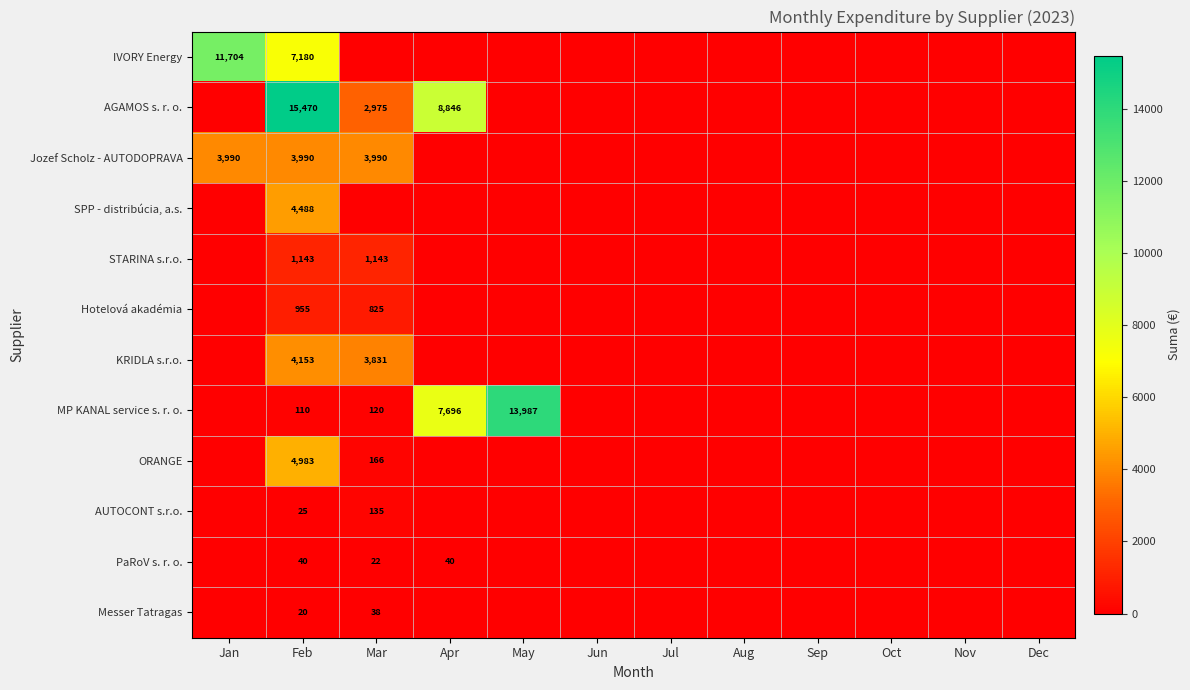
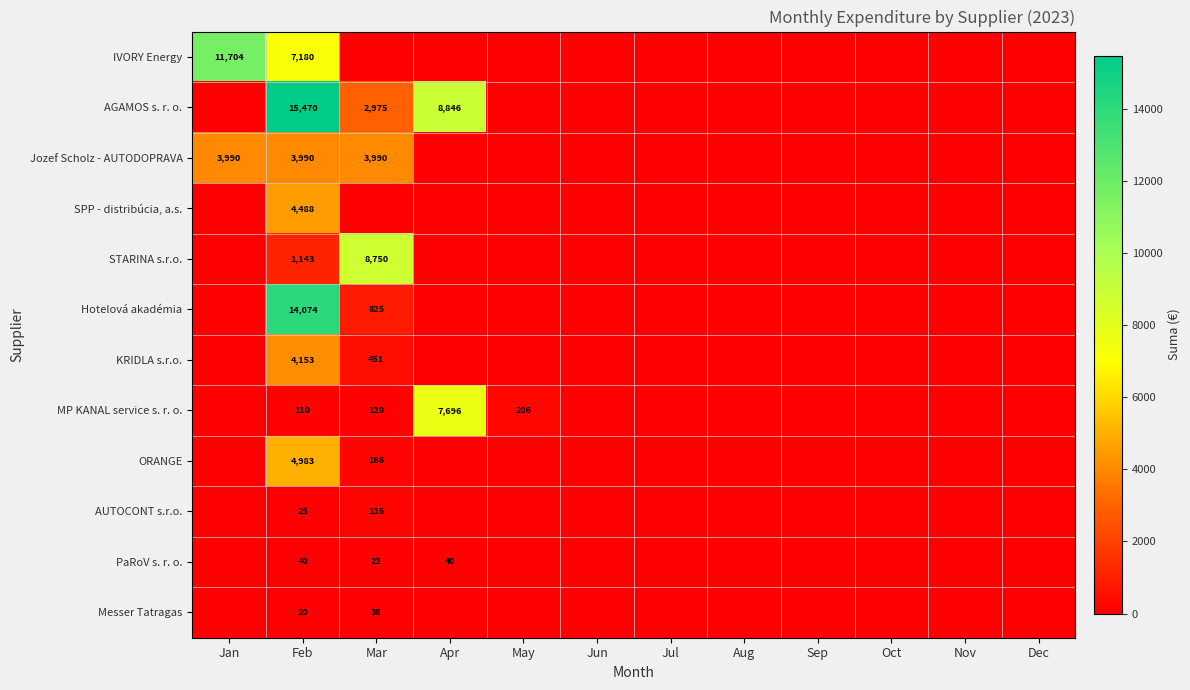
  {
    "IVORY Energy": {
      "Jan": "11,704",
      "Feb": "7,180"
    },
    "AGAMOS s. r. o.": {
      "Feb": "15,470",
      "Mar": "2,975",
      "Apr": "8,846"
    },
    "Jozef Scholz - AUTODOPRAVA": {
      "Jan": "3,990",
      "Feb": "3,990",
      "Mar": "3,990"
    },
    "SPP - distribúcia, a.s.": {
      "Feb": "4,488"
    },
    "STARINA s.r.o.": {
      "Feb": "1,143",
-     "Mar": "1,143"
+     "Mar": "8,750"
    },
    "Hotelová akadémia": {
-     "Feb": "955",
+     "Feb": "14,074",
      "Mar": "825"
    },
    "KRIDLA s.r.o.": {
      "Feb": "4,153",
-     "Mar": "3,831"
+     "Mar": "451"
    },
    "MP KANAL service s. r. o.": {
      "Feb": "110",
      "Mar": "120",
      "Apr": "7,696",
-     "May": "13,987"
+     "May": "206"
    },
    "ORANGE": {
      "Feb": "4,983",
      "Mar": "166"
    },
    "AUTOCONT s.r.o.": {
      "Feb": "25",
      "Mar": "135"
    },
    "PaRoV s. r. o.": {
      "Feb": "40",
      "Mar": "22",
      "Apr": "40"
    },
    "Messer Tatragas": {
      "Feb": "20",
      "Mar": "38"
    }
  }
